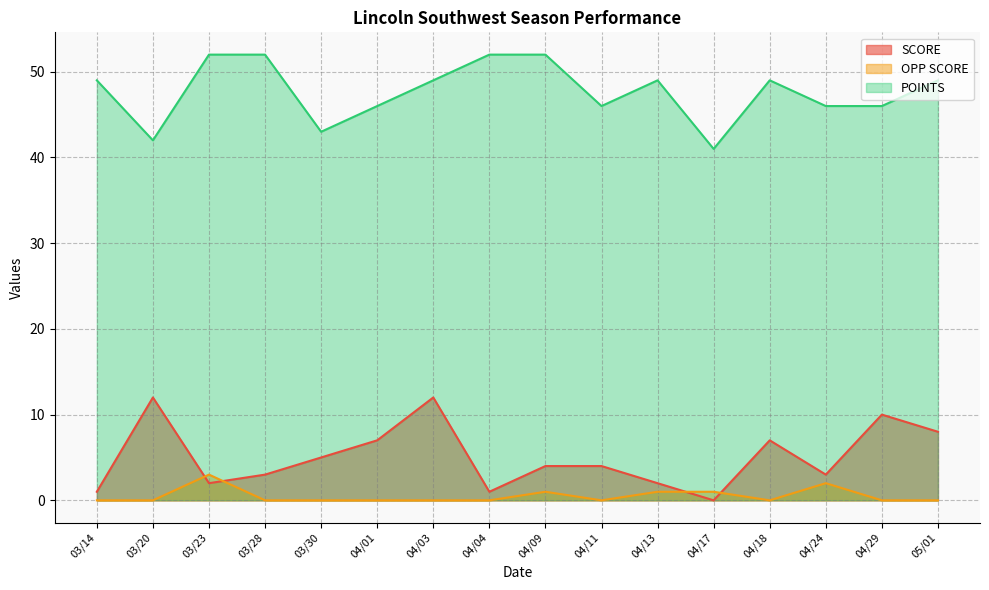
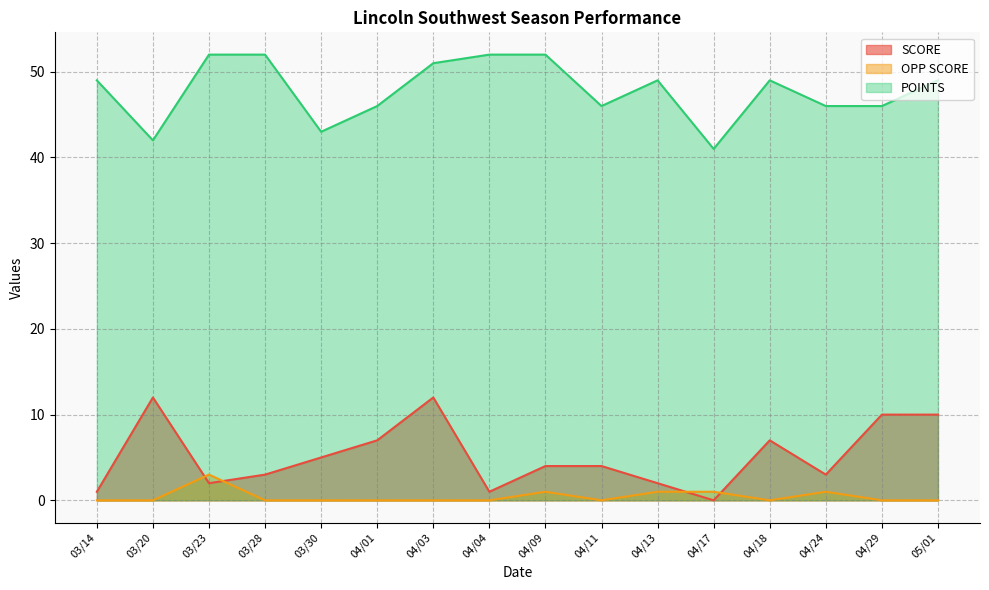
  {
    "SCORE": {
      "03/14": 1,
      "03/20": 12,
      "03/23": 2,
      "03/28": 3,
      "03/30": 5,
      "04/01": 7,
      "04/03": 12,
      "04/04": 1,
      "04/09": 4,
      "04/11": 4,
      "04/13": 2,
      "04/17": 0,
      "04/18": 7,
      "04/24": 3,
      "04/29": 10,
-     "05/01": 8
+     "05/01": 10
    },
    "OPP SCORE": {
      "03/14": 0,
      "03/20": 0,
      "03/23": 3,
      "03/28": 0,
      "03/30": 0,
      "04/01": 0,
      "04/03": 0,
      "04/04": 0,
      "04/09": 1,
      "04/11": 0,
      "04/13": 1,
      "04/17": 1,
      "04/18": 0,
-     "04/24": 2,
+     "04/24": 1,
      "04/29": 0,
      "05/01": 0
    },
    "POINTS": {
      "03/14": 49,
      "03/20": 42,
      "03/23": 52,
      "03/28": 52,
      "03/30": 43,
      "04/01": 46,
-     "04/03": 49,
+     "04/03": 51,
      "04/04": 52,
      "04/09": 52,
      "04/11": 46,
      "04/13": 49,
      "04/17": 41,
      "04/18": 49,
      "04/24": 46,
      "04/29": 46
    }
  }
